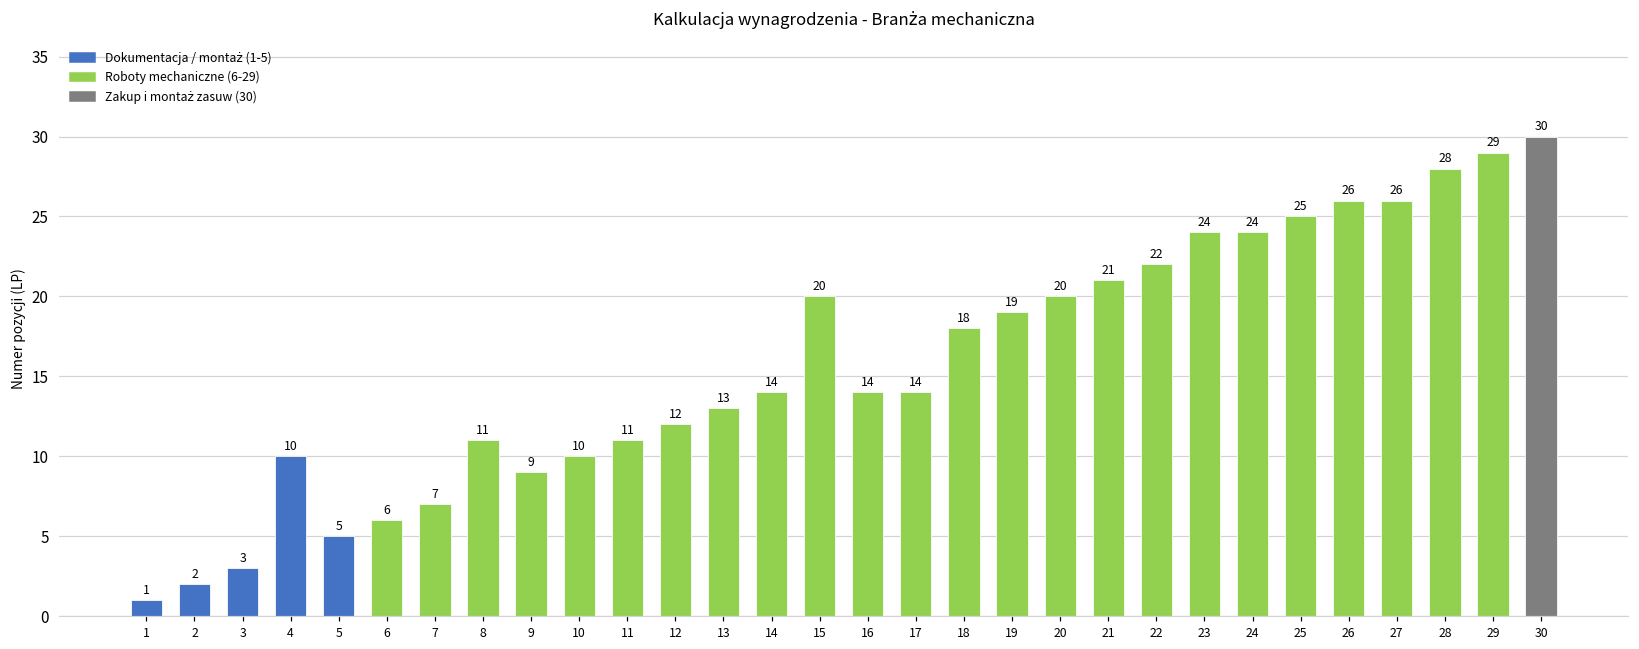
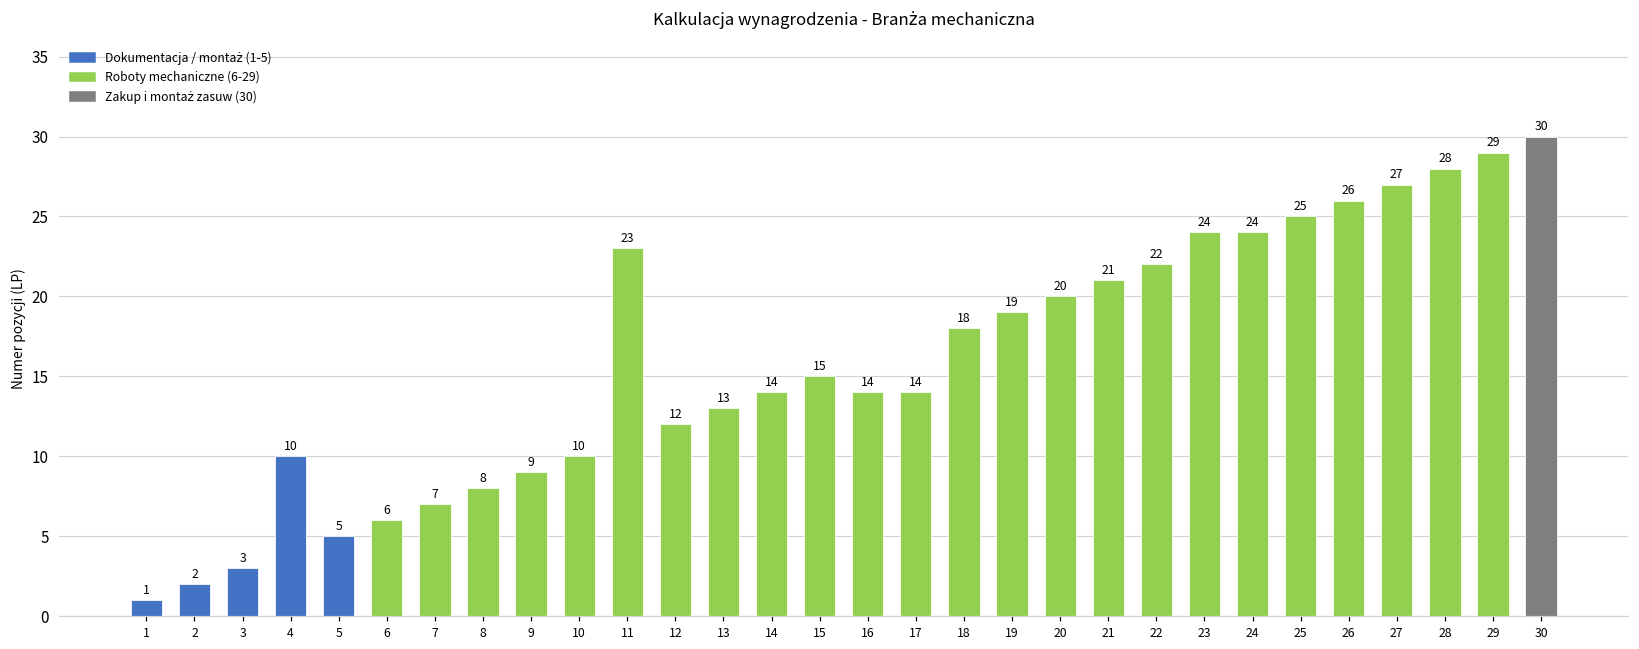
  {
    "1": 1,
    "2": 2,
    "3": 3,
    "4": 10,
    "5": 5,
    "6": 6,
    "7": 7,
-   "8": 11,
+   "8": 8,
    "9": 9,
    "10": 10,
-   "11": 11,
+   "11": 23,
    "12": 12,
    "13": 13,
    "14": 14,
-   "15": 20,
+   "15": 15,
    "16": 14,
    "17": 14,
    "18": 18,
    "19": 19,
    "20": 20,
    "21": 21,
    "22": 22,
    "23": 24,
    "24": 24,
    "25": 25,
    "26": 26,
-   "27": 26,
+   "27": 27,
    "28": 28,
    "29": 29,
    "30": 30
  }
